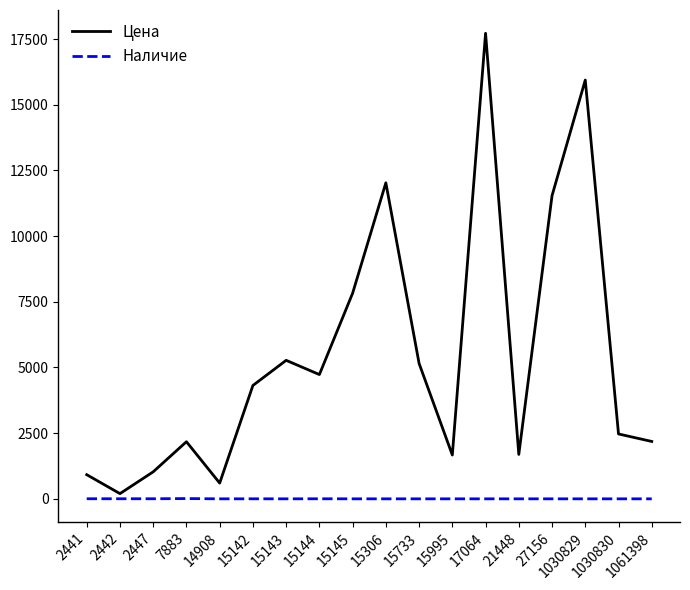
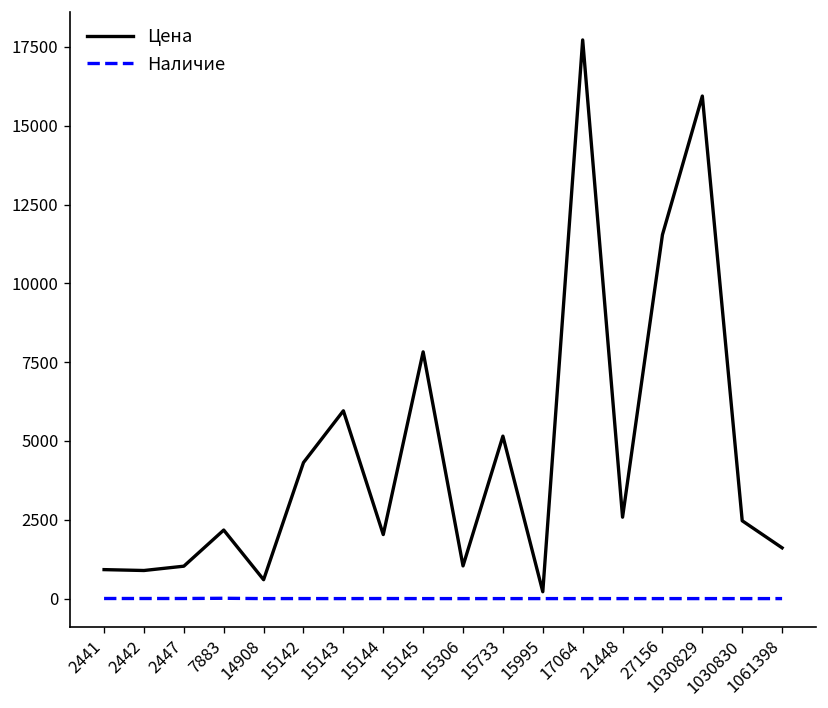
  {
    "Цена": {
      "2441": 900,
-     "2442": 200,
+     "2442": 900,
      "2447": 1000,
      "7883": 2200,
      "14908": 600,
      "15142": 4300,
-     "15143": 5300,
-     "15144": 4700,
+     "15143": 6000,
+     "15144": 2000,
      "15145": 7800,
-     "15306": 12000,
+     "15306": 1000,
      "15733": 5200,
-     "15995": 1700,
+     "15995": 200,
      "17064": 17700,
-     "21448": 1700,
+     "21448": 2600,
      "27156": 11500,
      "1030829": 15900,
      "1030830": 2500,
-     "1061398": 2200
+     "1061398": 1600
    },
    "Наличие": {
      "2441": 0,
      "2442": 0,
      "2447": 0,
      "7883": 0,
      "14908": 0,
      "15142": 0,
      "15143": 0,
      "15144": 0,
      "15145": 0,
      "15306": 0,
      "15733": 0,
      "15995": 0,
      "17064": 0,
      "21448": 0,
      "27156": 0,
      "1030829": 0,
      "1030830": 0,
      "1061398": 0
    }
  }
